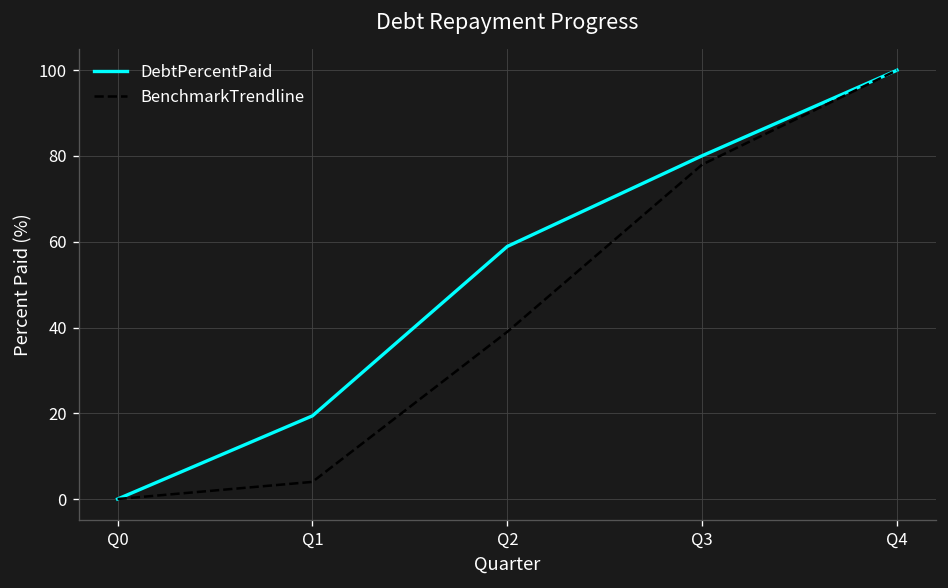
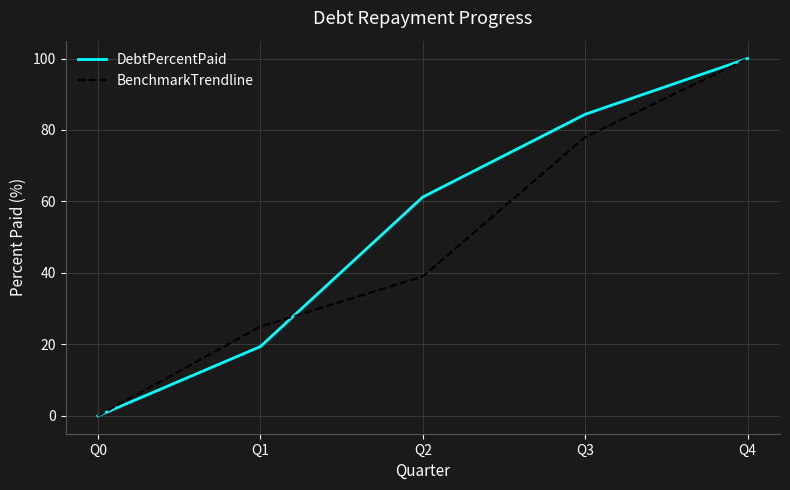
  {
    "DebtPercentPaid": {
      "Q1": 19,
-     "Q2": 59,
-     "Q3": 80
+     "Q2": 61,
+     "Q3": 84
    },
    "BenchmarkTrendline": {
-     "Q1": 4,
+     "Q1": 25,
      "Q2": 39,
      "Q3": 78
    }
  }
